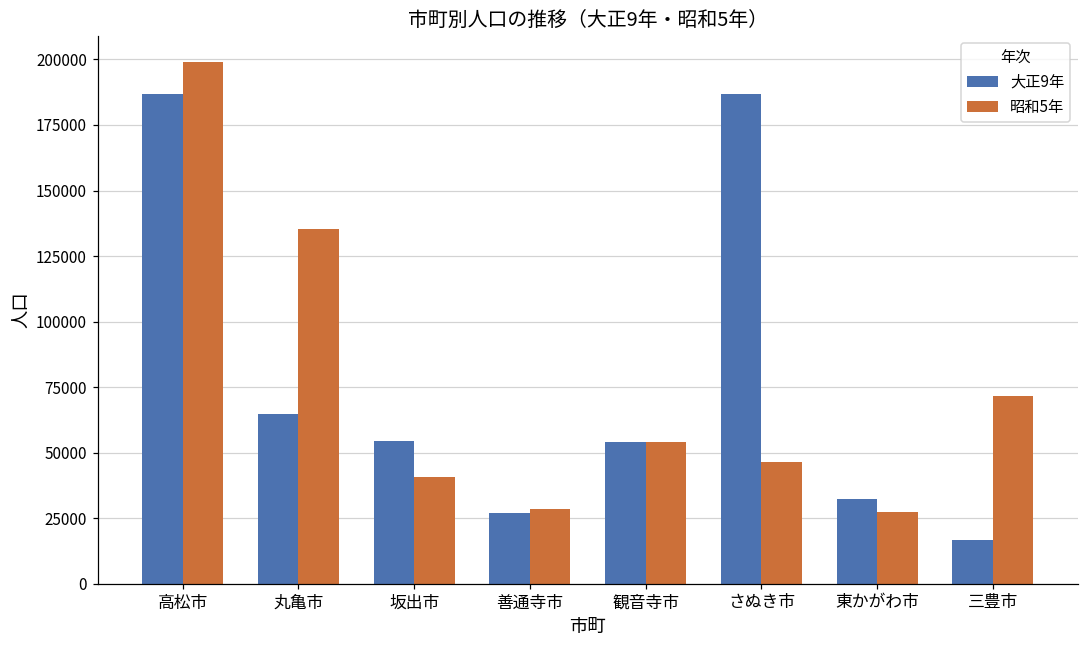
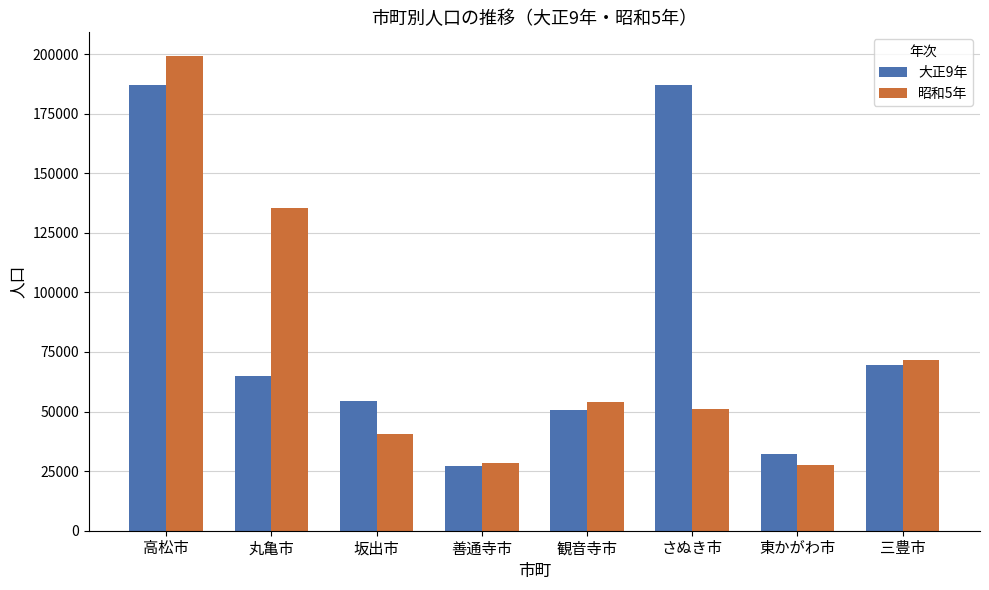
  {
    "大正9年": {
      "高松市": 187000,
      "丸亀市": 65000,
      "坂出市": 55000,
      "善通寺市": 27000,
-     "観音寺市": 54000,
+     "観音寺市": 50000,
      "さぬき市": 187000,
      "東かがわ市": 32000,
-     "三豊市": 17000
+     "三豊市": 69000
    },
    "昭和5年": {
      "高松市": 199000,
      "丸亀市": 135000,
      "坂出市": 41000,
      "善通寺市": 28000,
      "観音寺市": 54000,
-     "さぬき市": 47000,
+     "さぬき市": 51000,
      "東かがわ市": 27000,
      "三豊市": 72000
    }
  }
